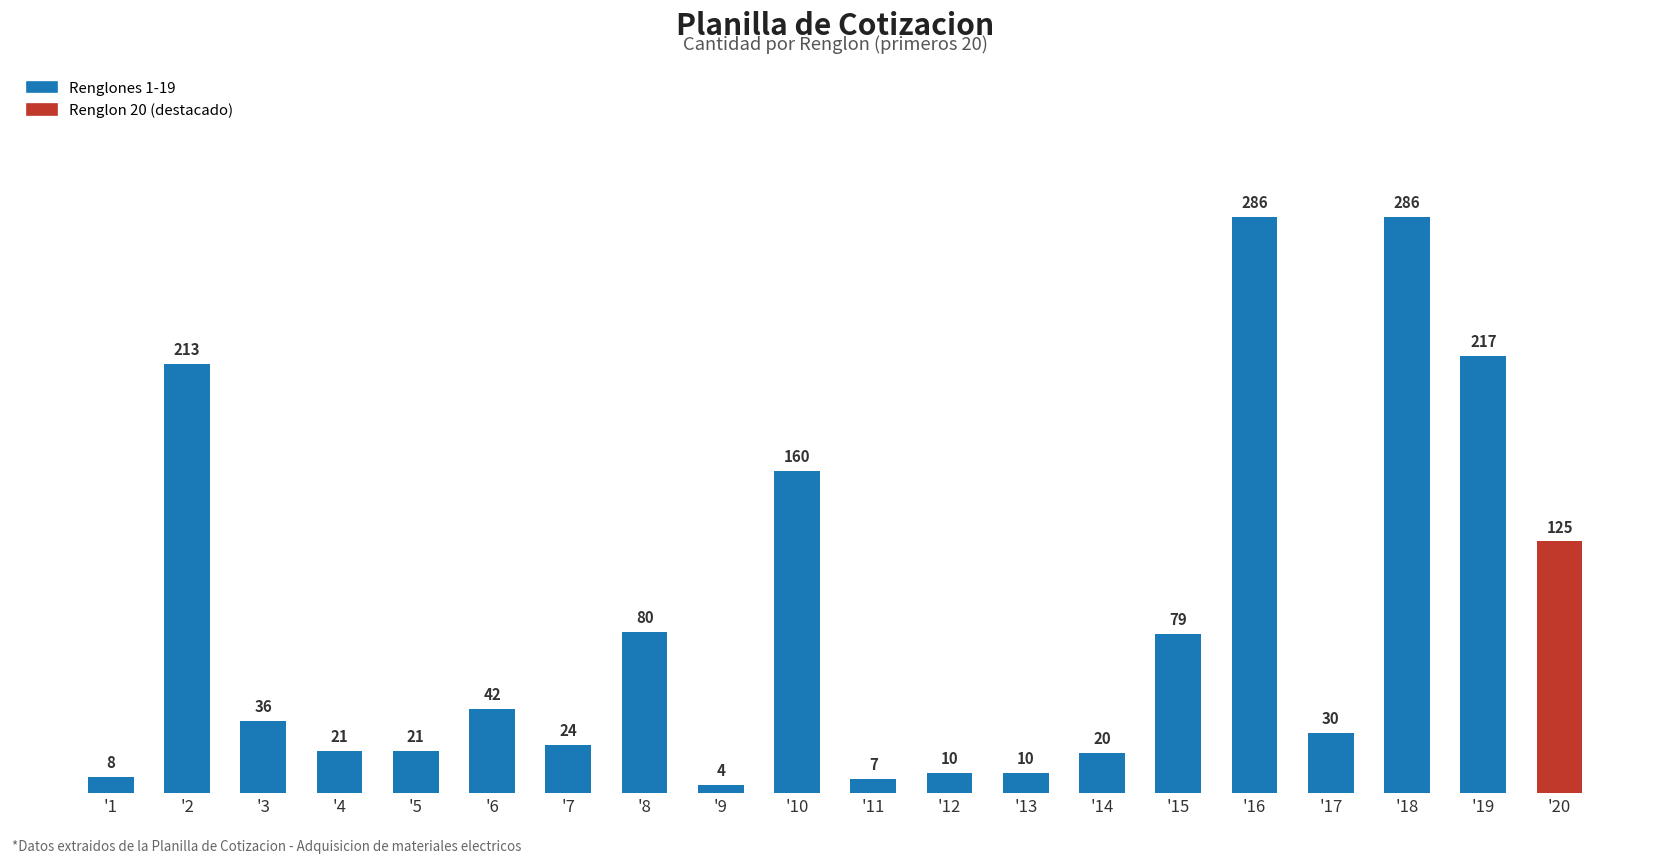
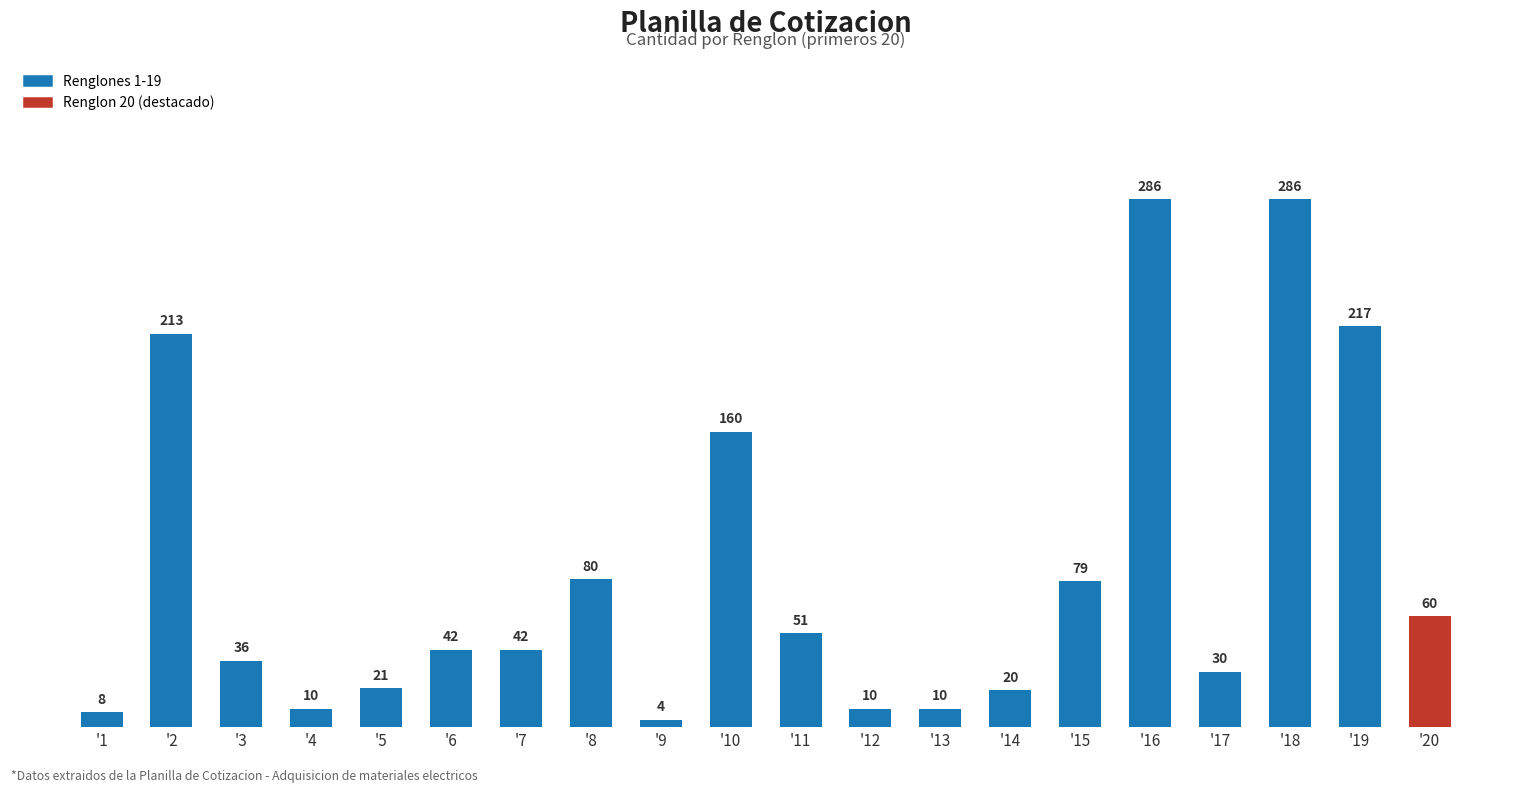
  {
    "'1": 8,
    "'2": 213,
    "'3": 36,
-   "'4": 21,
+   "'4": 10,
    "'5": 21,
    "'6": 42,
-   "'7": 24,
+   "'7": 42,
    "'8": 80,
    "'9": 4,
    "'10": 160,
-   "'11": 7,
+   "'11": 51,
    "'12": 10,
    "'13": 10,
    "'14": 20,
    "'15": 79,
    "'16": 286,
    "'17": 30,
    "'18": 286,
    "'19": 217,
-   "'20": 125
+   "'20": 60
  }
